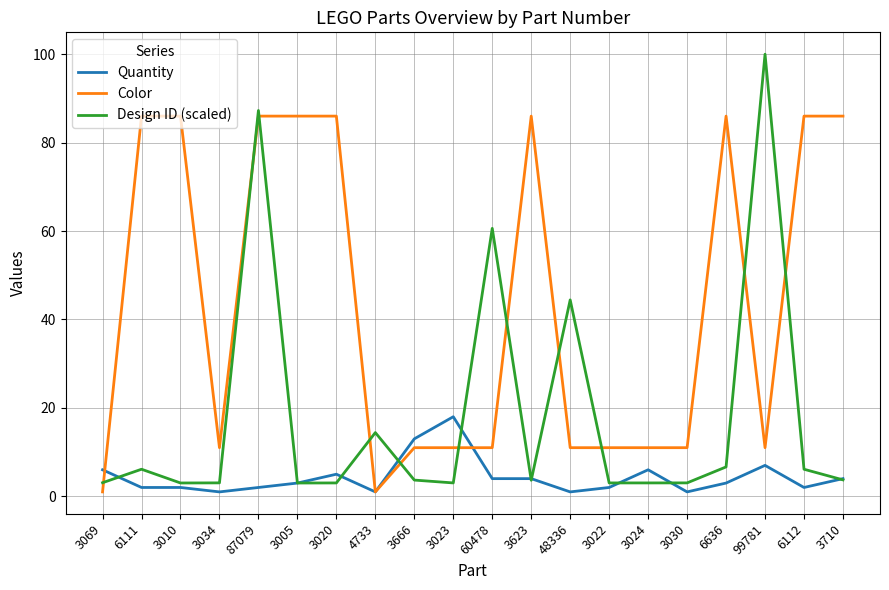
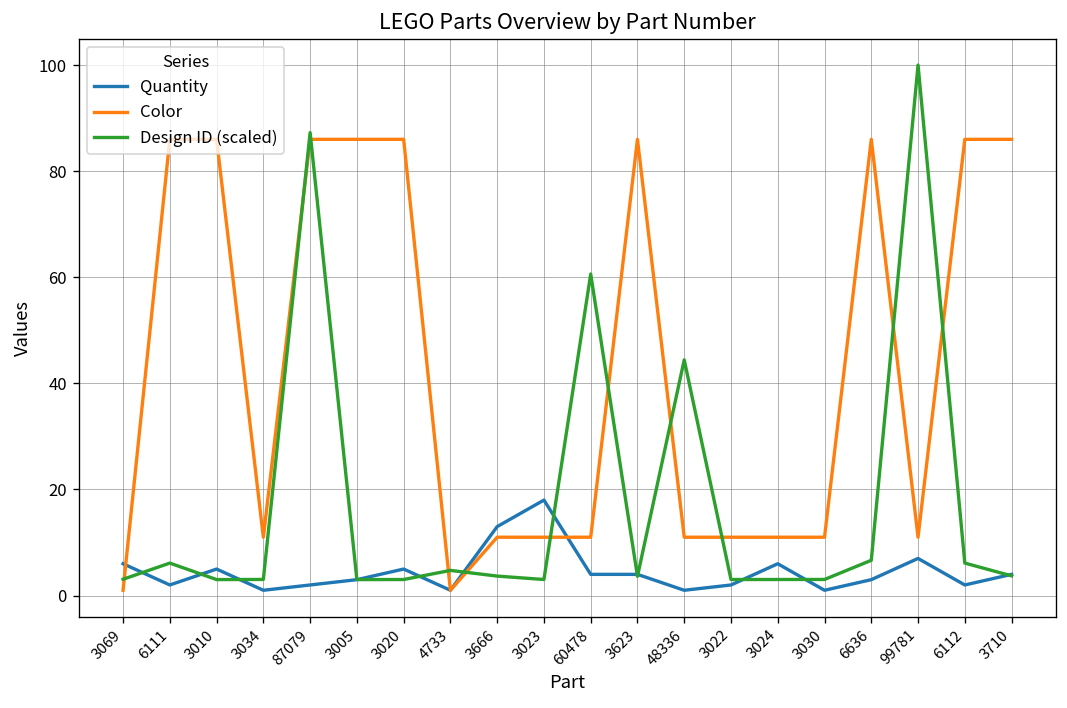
  {
    "Quantity": {
      "3069": 6,
      "6111": 2,
-     "3010": 2,
+     "3010": 5,
      "3034": 1,
      "87079": 2,
      "3020": 5,
      "3666": 13,
      "3023": 18,
      "60478": 4,
      "48336": 1,
      "3022": 2,
      "3024": 6,
      "3030": 1,
      "6636": 3,
      "99781": 7,
      "6112": 2
    },
    "Color": {
      "3069": 1,
      "3034": 11,
      "87079": 86,
      "3005": 86,
      "3020": 86,
      "3666": 11,
      "3023": 11,
      "60478": 11,
      "3623": 86,
      "48336": 11,
      "3022": 11,
      "3024": 11,
      "3030": 11,
      "6636": 86,
      "99781": 11,
      "6112": 86,
      "3710": 86
    },
    "Design ID (scaled)": {
      "3069": 3,
      "6111": 6,
      "3010": 3,
      "3034": 3,
      "87079": 87,
      "3020": 3,
-     "4733": 14,
+     "4733": 5,
      "3666": 4,
      "3023": 3,
      "60478": 61,
      "48336": 44,
      "3022": 3,
      "3024": 3,
      "3030": 3,
      "6636": 7,
      "99781": 100,
      "6112": 6
    }
  }
